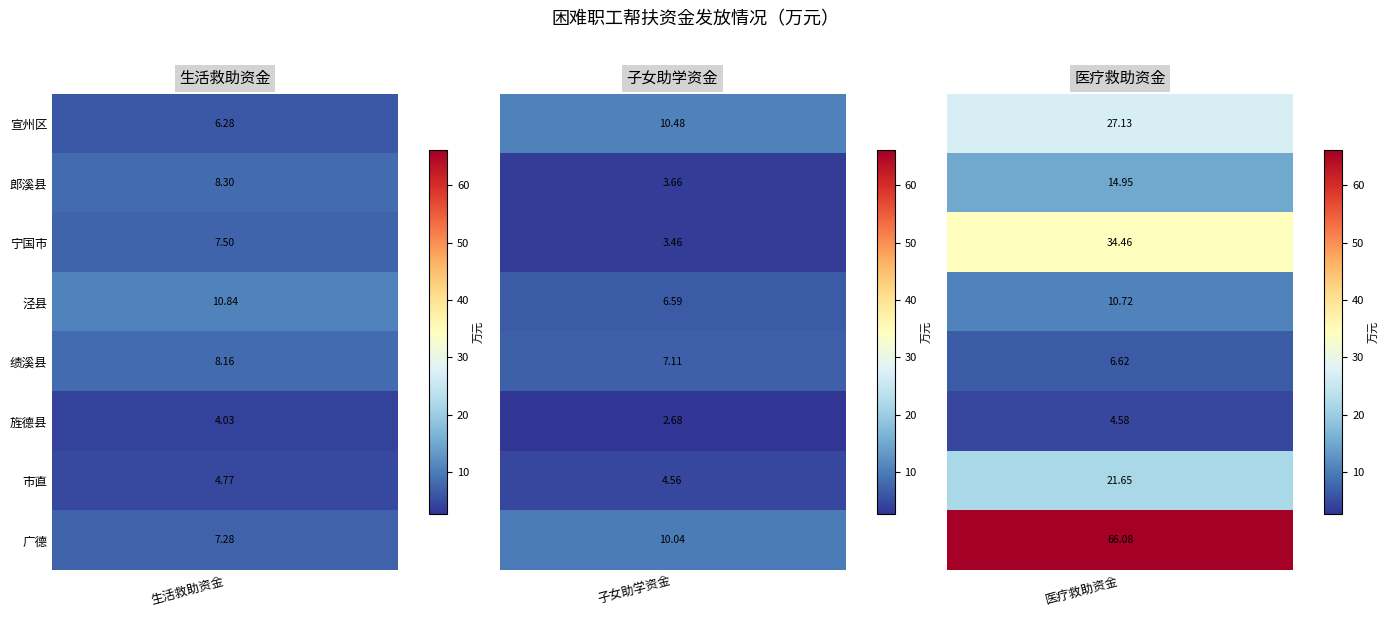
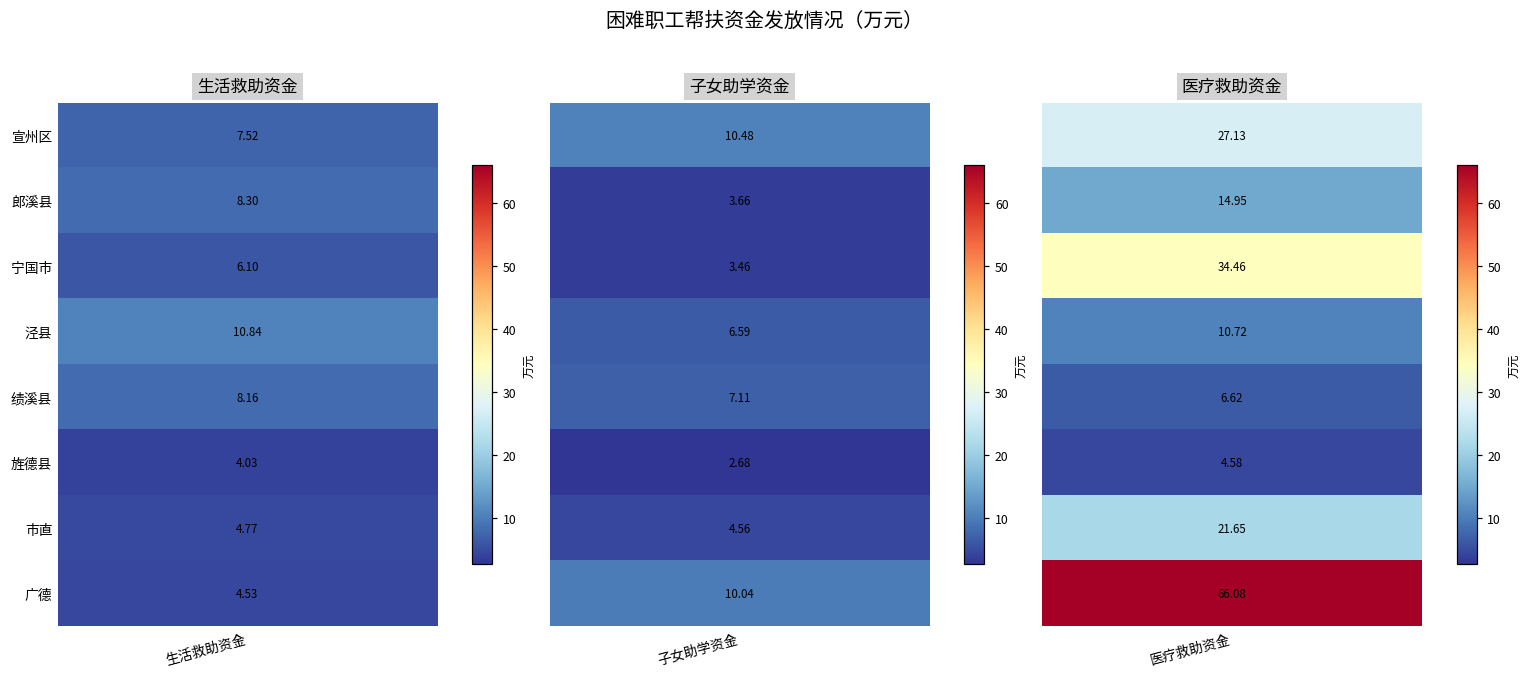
  {
    "生活救助资金": {
      "宣州区": {
-       "生活救助资金": 6.28
+       "生活救助资金": 7.52
      },
      "郎溪县": {
        "生活救助资金": 8.30
      },
      "宁国市": {
-       "生活救助资金": 7.50
+       "生活救助资金": 6.10
      },
      "泾县": {
        "生活救助资金": 10.84
      },
      "绩溪县": {
        "生活救助资金": 8.16
      },
      "旌德县": {
        "生活救助资金": 4.03
      },
      "市直": {
        "生活救助资金": 4.77
      },
      "广德": {
-       "生活救助资金": 7.28
+       "生活救助资金": 4.53
      }
    }
  }
